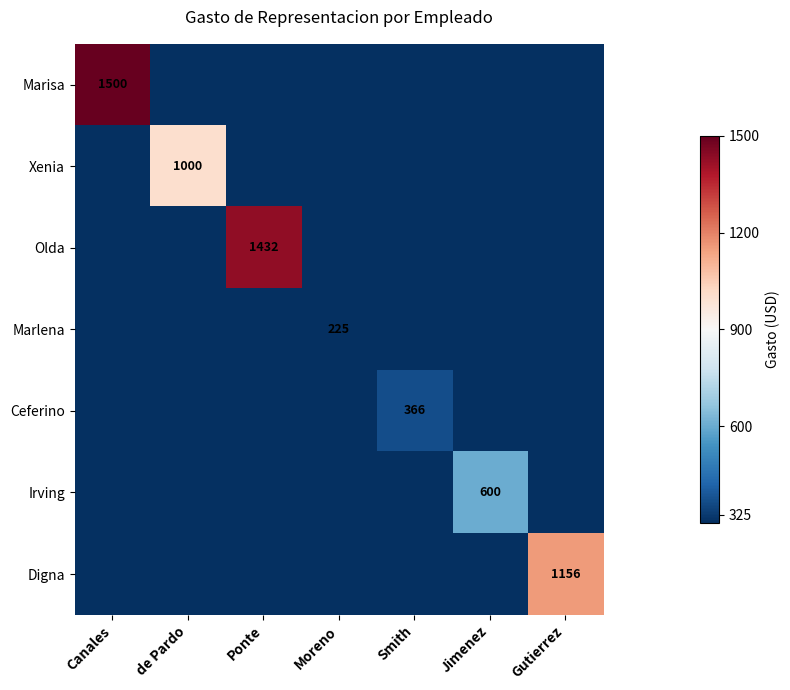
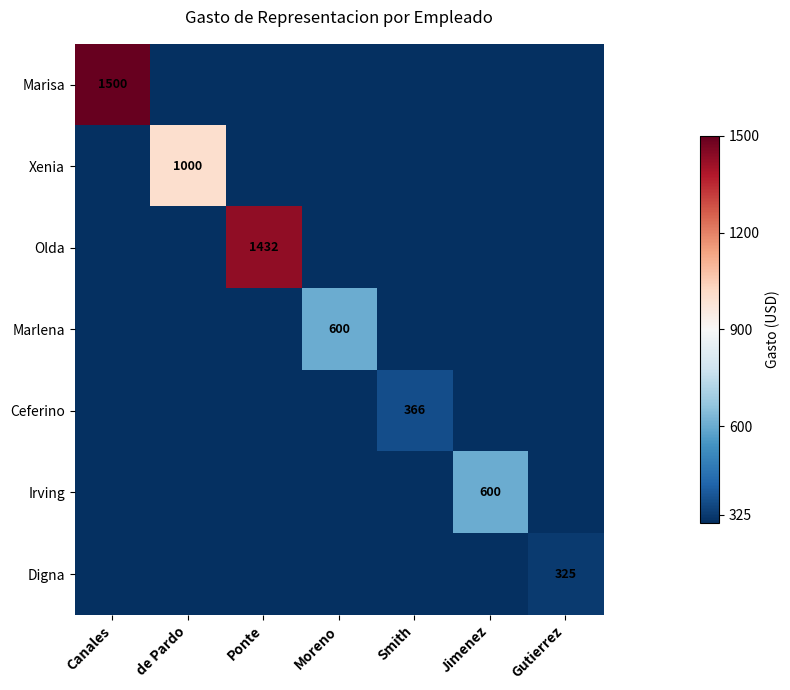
  {
    "Marisa": {
      "Canales": 1500
    },
    "Xenia": {
      "de Pardo": 1000
    },
    "Olda": {
      "Ponte": 1432
    },
    "Marlena": {
-     "Moreno": 225
+     "Moreno": 600
    },
    "Ceferino": {
      "Smith": 366
    },
    "Irving": {
      "Jimenez": 600
    },
    "Digna": {
-     "Gutierrez": 1156
+     "Gutierrez": 325
    }
  }
